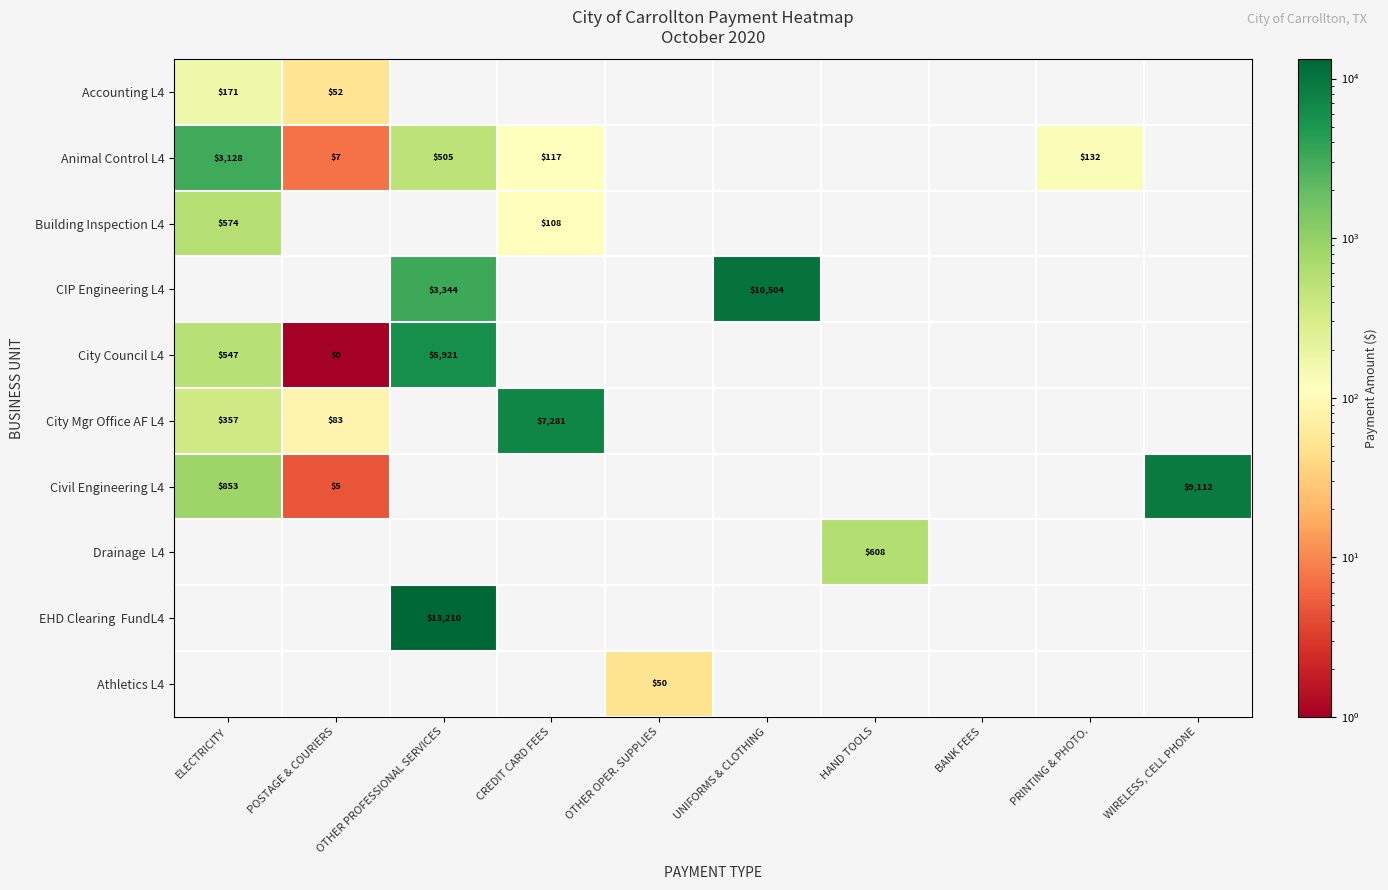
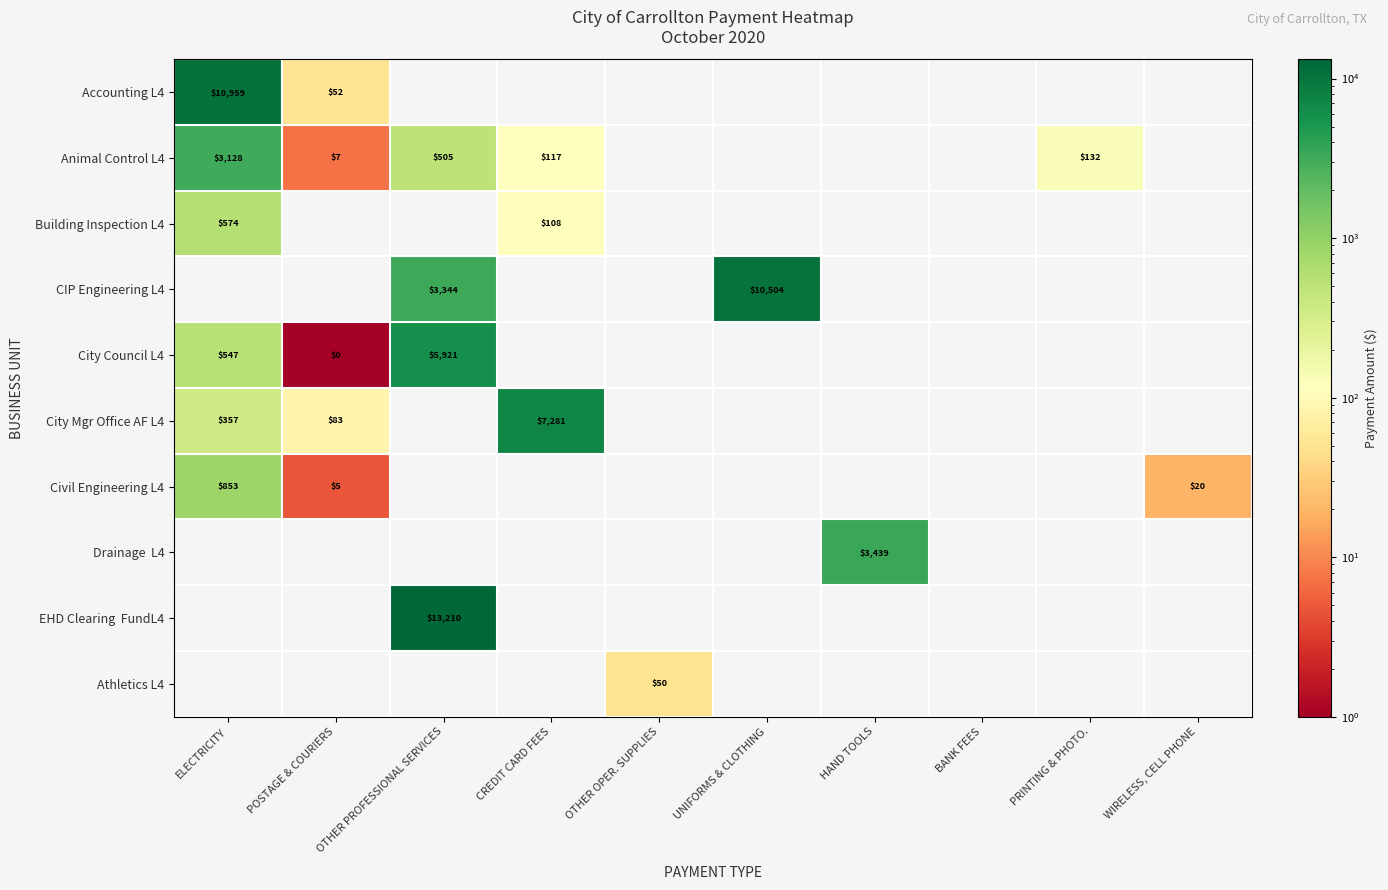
  {
    "Accounting L4": {
-     "ELECTRICITY": "$171",
+     "ELECTRICITY": "$10,959",
      "POSTAGE & COURIERS": "$52"
    },
    "Animal Control L4": {
      "ELECTRICITY": "$3,128",
      "POSTAGE & COURIERS": "$7",
      "OTHER PROFESSIONAL SERVICES": "$505",
      "CREDIT CARD FEES": "$117",
      "PRINTING & PHOTO.": "$132"
    },
    "Building Inspection L4": {
      "ELECTRICITY": "$574",
      "CREDIT CARD FEES": "$108"
    },
    "CIP Engineering L4": {
      "OTHER PROFESSIONAL SERVICES": "$3,344",
      "UNIFORMS & CLOTHING": "$10,504"
    },
    "City Council L4": {
      "ELECTRICITY": "$547",
      "POSTAGE & COURIERS": "$0",
      "OTHER PROFESSIONAL SERVICES": "$5,921"
    },
    "City Mgr Office AF L4": {
      "ELECTRICITY": "$357",
      "POSTAGE & COURIERS": "$83",
      "CREDIT CARD FEES": "$7,281"
    },
    "Civil Engineering L4": {
      "ELECTRICITY": "$853",
      "POSTAGE & COURIERS": "$5",
-     "WIRELESS, CELL PHONE": "$9,112"
+     "WIRELESS, CELL PHONE": "$20"
    },
    "Drainage L4": {
-     "HAND TOOLS": "$608"
+     "HAND TOOLS": "$3,439"
    },
    "EHD Clearing FundL4": {
      "OTHER PROFESSIONAL SERVICES": "$13,210"
    },
    "Athletics L4": {
      "OTHER OPER. SUPPLIES": "$50"
    }
  }
